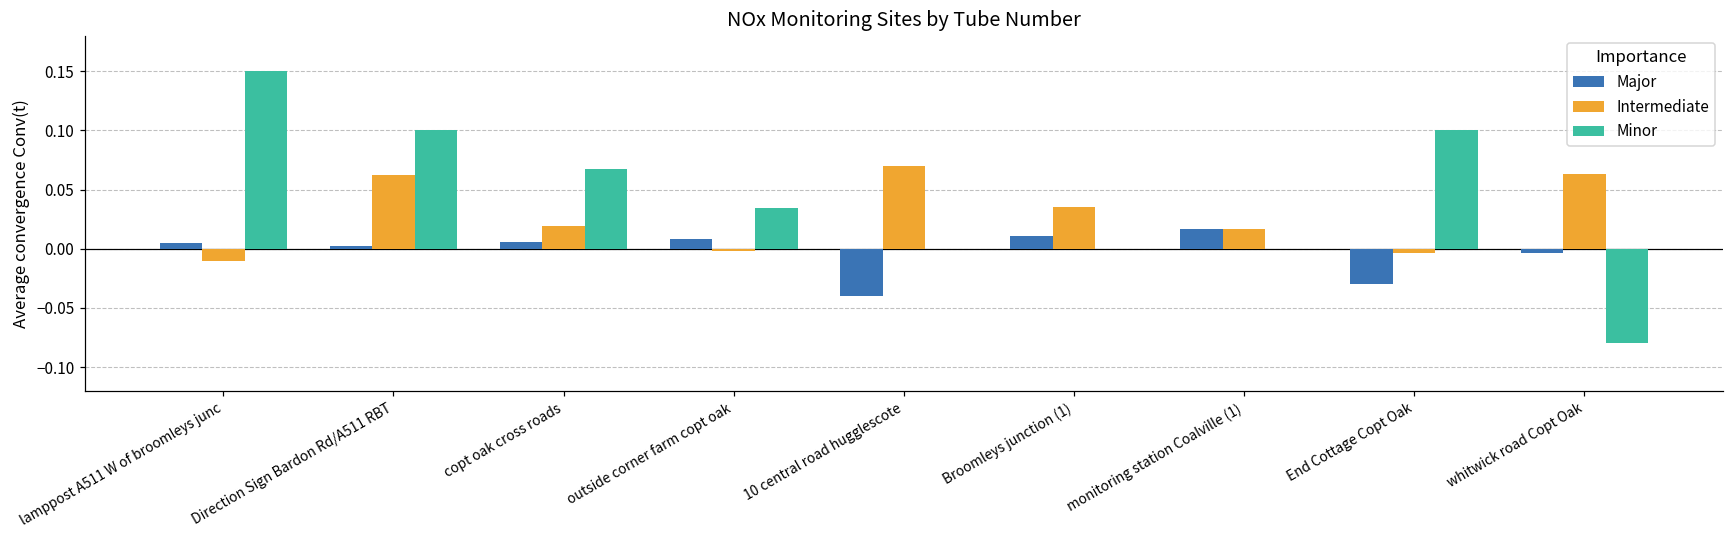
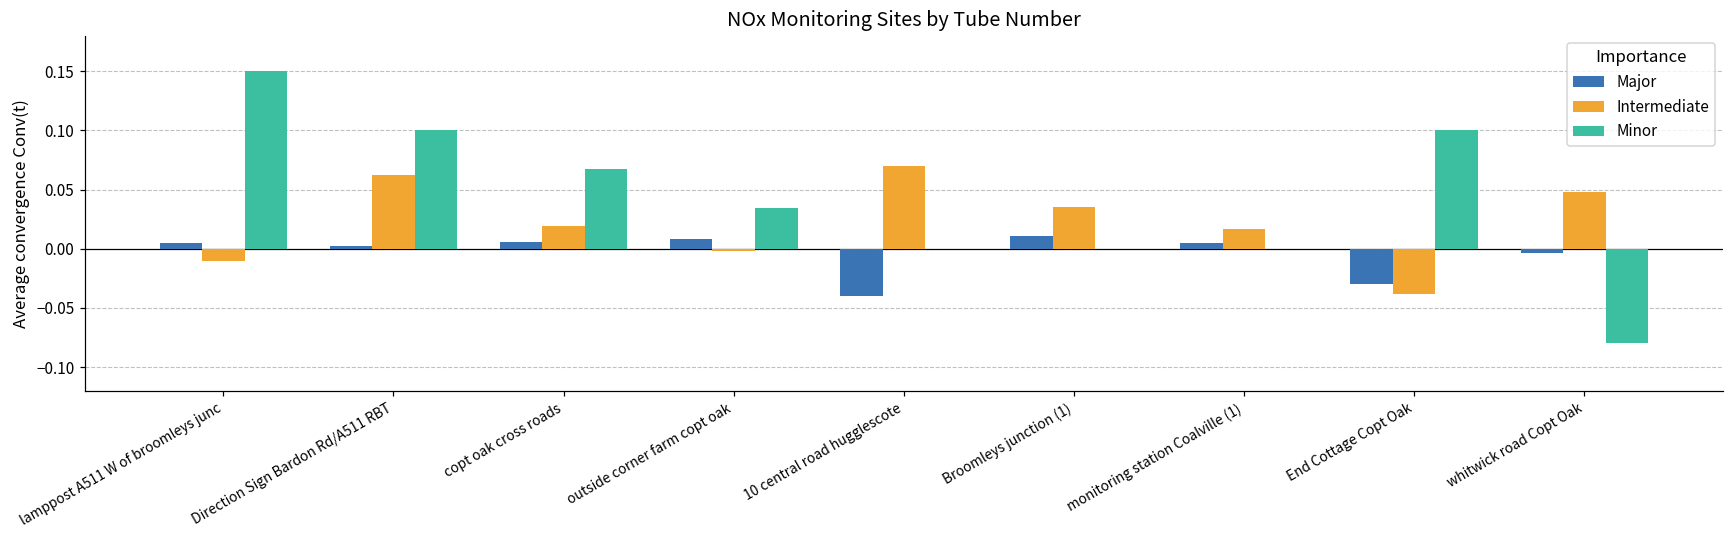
  {
    "Major": {
      "lamppost A511 W of broomleys junc": 0.005,
      "copt oak cross roads": 0.006,
      "outside corner farm copt oak": 0.008,
      "10 central road hugglescote": -0.040,
      "Broomleys junction (1)": 0.011,
-     "monitoring station Coalville (1)": 0.017,
+     "monitoring station Coalville (1)": 0.005,
      "End Cottage Copt Oak": -0.030,
      "whitwick road Copt Oak": -0.004
    },
    "Intermediate": {
      "lamppost A511 W of broomleys junc": -0.010,
      "Direction Sign Bardon Rd/A511 RBT": 0.062,
      "copt oak cross roads": 0.019,
      "10 central road hugglescote": 0.070,
      "Broomleys junction (1)": 0.035,
      "monitoring station Coalville (1)": 0.017,
-     "End Cottage Copt Oak": -0.004,
-     "whitwick road Copt Oak": 0.063
+     "End Cottage Copt Oak": -0.038,
+     "whitwick road Copt Oak": 0.048
    },
    "Minor": {
      "lamppost A511 W of broomleys junc": 0.150,
      "Direction Sign Bardon Rd/A511 RBT": 0.100,
      "copt oak cross roads": 0.067,
      "outside corner farm copt oak": 0.034,
      "10 central road hugglescote": 0.000,
      "Broomleys junction (1)": 0.000,
      "monitoring station Coalville (1)": 0.000,
      "End Cottage Copt Oak": 0.100,
      "whitwick road Copt Oak": -0.080
    }
  }
